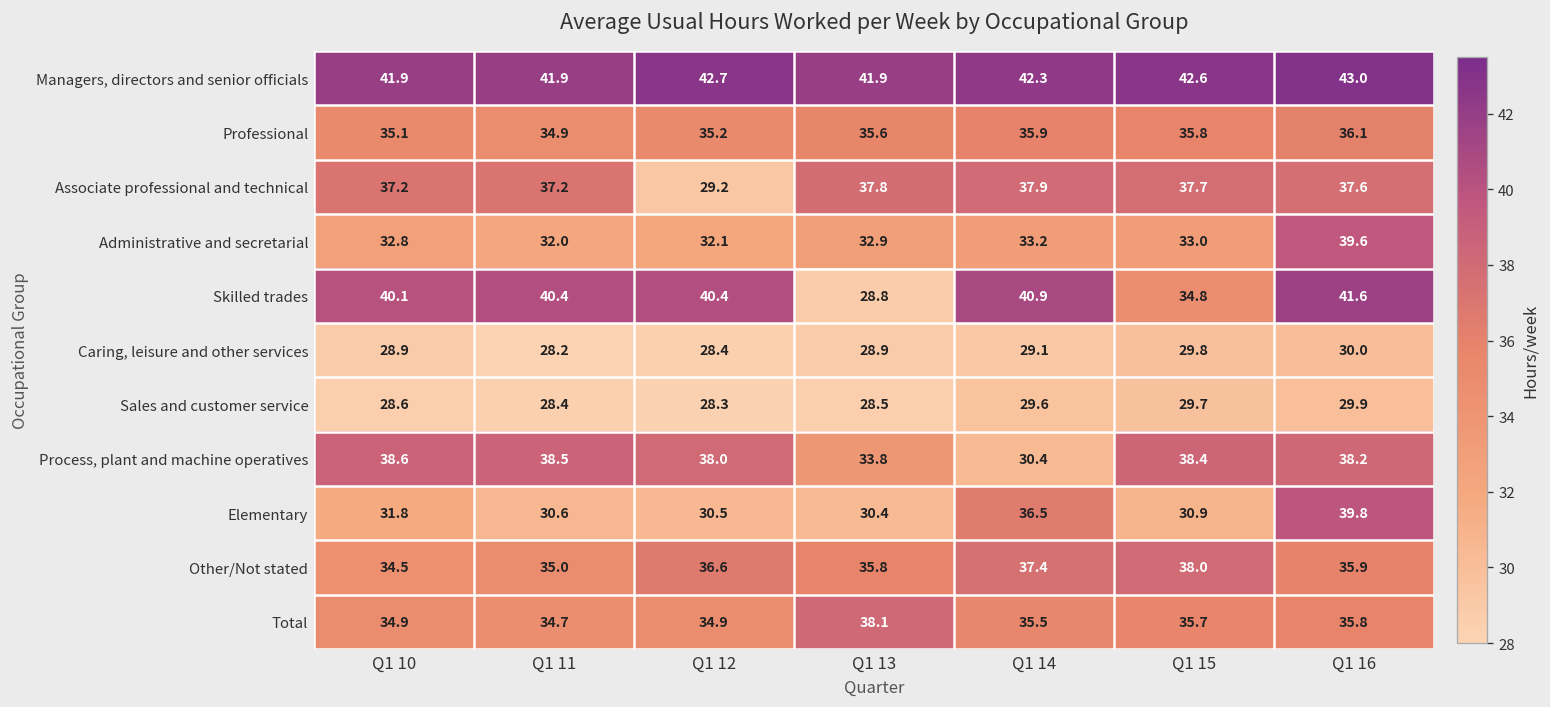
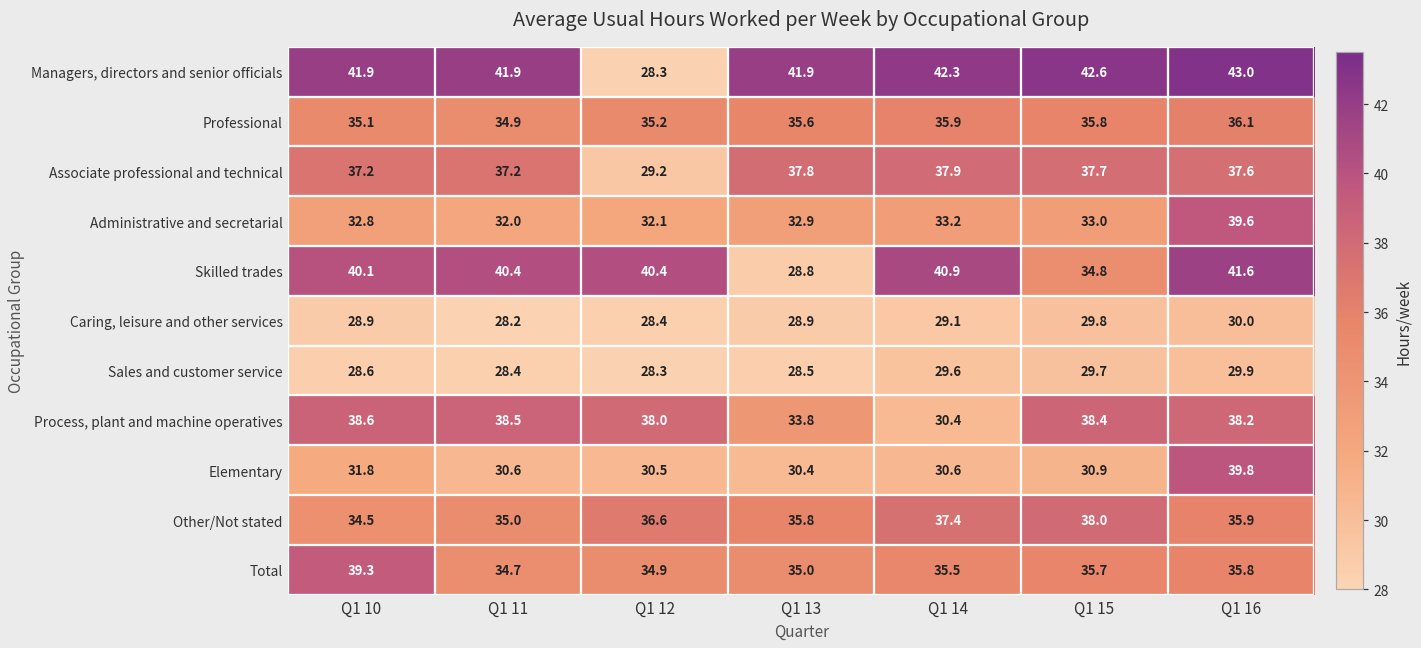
  {
    "Managers, directors and senior officials": {
      "Q1 10": 41.9,
      "Q1 11": 41.9,
-     "Q1 12": 42.7,
+     "Q1 12": 28.3,
      "Q1 13": 41.9,
      "Q1 14": 42.3,
      "Q1 15": 42.6,
      "Q1 16": 43.0
    },
    "Professional": {
      "Q1 10": 35.1,
      "Q1 11": 34.9,
      "Q1 12": 35.2,
      "Q1 13": 35.6,
      "Q1 14": 35.9,
      "Q1 15": 35.8,
      "Q1 16": 36.1
    },
    "Associate professional and technical": {
      "Q1 10": 37.2,
      "Q1 11": 37.2,
      "Q1 12": 29.2,
      "Q1 13": 37.8,
      "Q1 14": 37.9,
      "Q1 15": 37.7,
      "Q1 16": 37.6
    },
    "Administrative and secretarial": {
      "Q1 10": 32.8,
      "Q1 11": 32.0,
      "Q1 12": 32.1,
      "Q1 13": 32.9,
      "Q1 14": 33.2,
      "Q1 15": 33.0,
      "Q1 16": 39.6
    },
    "Skilled trades": {
      "Q1 10": 40.1,
      "Q1 11": 40.4,
      "Q1 12": 40.4,
      "Q1 13": 28.8,
      "Q1 14": 40.9,
      "Q1 15": 34.8,
      "Q1 16": 41.6
    },
    "Caring, leisure and other services": {
      "Q1 10": 28.9,
      "Q1 11": 28.2,
      "Q1 12": 28.4,
      "Q1 13": 28.9,
      "Q1 14": 29.1,
      "Q1 15": 29.8,
      "Q1 16": 30.0
    },
    "Sales and customer service": {
      "Q1 10": 28.6,
      "Q1 11": 28.4,
      "Q1 12": 28.3,
      "Q1 13": 28.5,
      "Q1 14": 29.6,
      "Q1 15": 29.7,
      "Q1 16": 29.9
    },
    "Process, plant and machine operatives": {
      "Q1 10": 38.6,
      "Q1 11": 38.5,
      "Q1 12": 38.0,
      "Q1 13": 33.8,
      "Q1 14": 30.4,
      "Q1 15": 38.4,
      "Q1 16": 38.2
    },
    "Elementary": {
      "Q1 10": 31.8,
      "Q1 11": 30.6,
      "Q1 12": 30.5,
      "Q1 13": 30.4,
-     "Q1 14": 36.5,
+     "Q1 14": 30.6,
      "Q1 15": 30.9,
      "Q1 16": 39.8
    },
    "Other/Not stated": {
      "Q1 10": 34.5,
      "Q1 11": 35.0,
      "Q1 12": 36.6,
      "Q1 13": 35.8,
      "Q1 14": 37.4,
      "Q1 15": 38.0,
      "Q1 16": 35.9
    },
    "Total": {
-     "Q1 10": 34.9,
+     "Q1 10": 39.3,
      "Q1 11": 34.7,
      "Q1 12": 34.9,
-     "Q1 13": 38.1,
+     "Q1 13": 35.0,
      "Q1 14": 35.5,
      "Q1 15": 35.7,
      "Q1 16": 35.8
    }
  }
